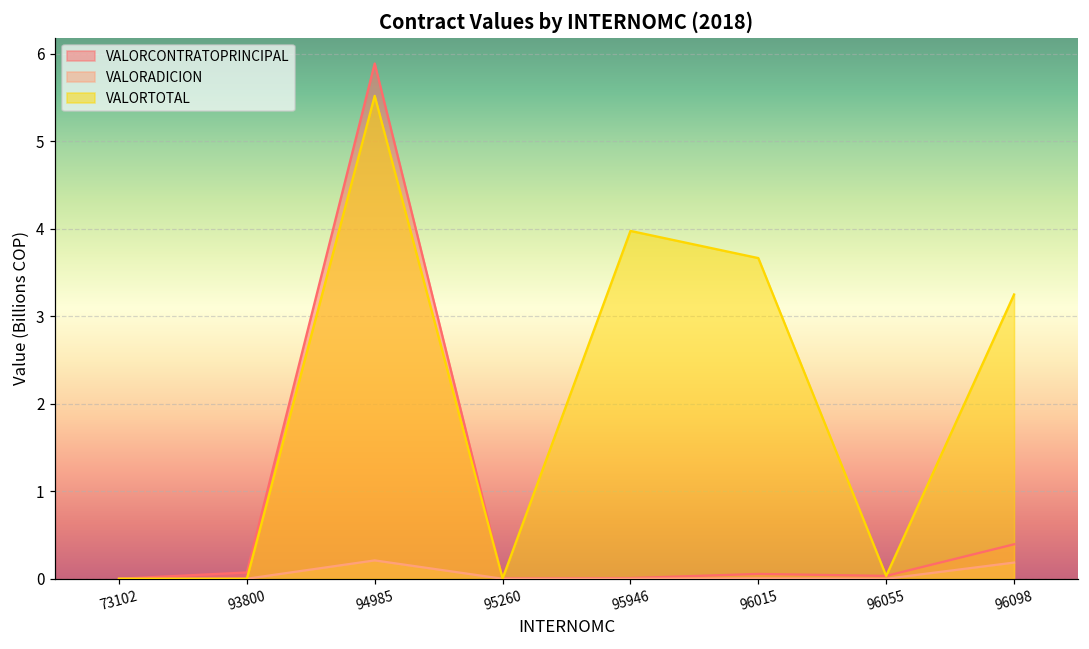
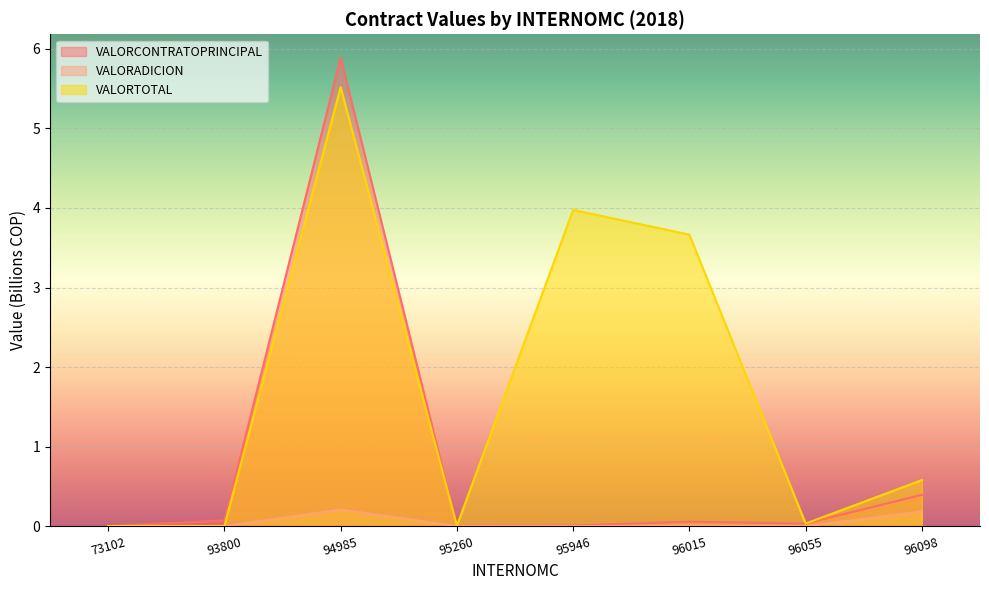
  {
    "VALORTOTAL": {
      "94985": 5.5,
      "95946": 4.0,
      "96015": 3.7,
-     "96098": 3.2
+     "96098": 0.6
    }
  }
